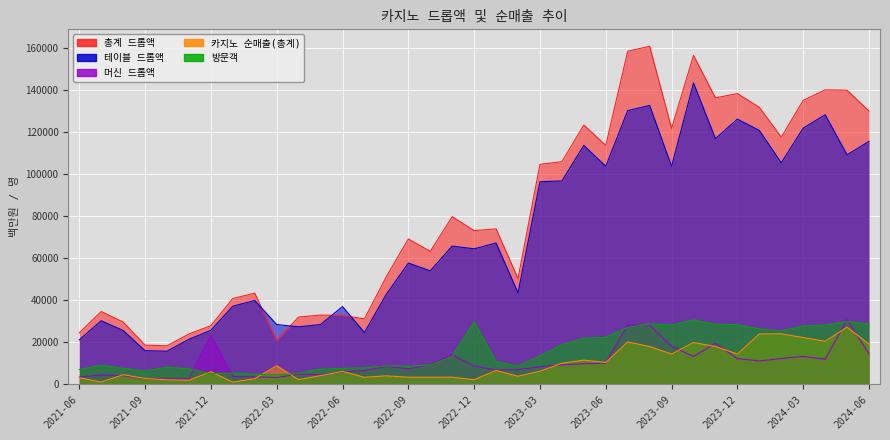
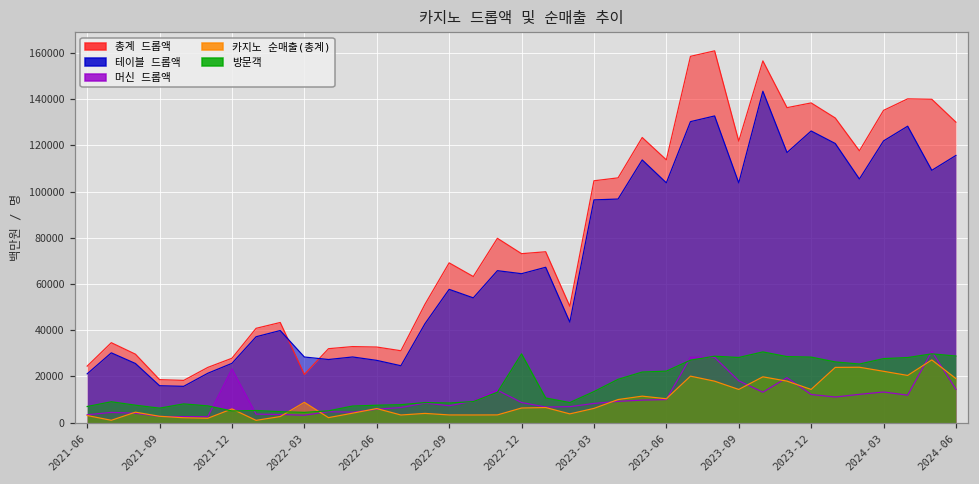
  {
    "총계 드롭액": {
      "2021-06": 24000,
      "2021-09": 19000,
      "2021-12": 28000,
      "2022-03": 21000,
      "2022-06": 33000,
      "2022-09": 69000,
      "2022-12": 73000,
      "2023-03": 105000,
      "2023-06": 114000,
      "2023-09": 122000,
      "2023-12": 138000,
      "2024-03": 135000,
      "2024-06": 130000
    },
    "테이블 드롭액": {
      "2021-06": 21000,
      "2021-09": 16000,
      "2021-12": 26000,
      "2022-03": 28000,
-     "2022-06": 37000,
+     "2022-06": 27000,
      "2022-09": 58000,
      "2022-12": 64000,
      "2023-03": 96000,
      "2023-06": 104000,
      "2023-09": 104000,
      "2023-12": 126000,
      "2024-03": 122000,
      "2024-06": 116000
    },
    "머신 드롭액": {
      "2021-12": 23000,
      "2022-03": 3000,
      "2022-09": 7000,
      "2022-12": 9000,
      "2023-03": 8000,
      "2023-09": 18000,
      "2023-12": 12000,
      "2024-03": 13000,
      "2024-06": 14000
    },
    "카지노 순매출(총계)": {
      "2022-03": 9000,
      "2022-09": 3000,
-     "2022-12": 2000,
+     "2022-12": 6000,
      "2023-03": 6000,
      "2023-09": 14000,
      "2023-12": 14000,
      "2024-03": 22000,
      "2024-06": 19000
    },
    "방문객": {
      "2021-06": 7000,
      "2021-09": 6000,
      "2022-03": 4000,
      "2022-06": 7000,
      "2022-09": 8000,
      "2022-12": 30000,
      "2023-03": 13000,
      "2023-06": 22000,
      "2023-09": 28000,
      "2023-12": 28000,
      "2024-03": 28000,
      "2024-06": 29000
    }
  }
